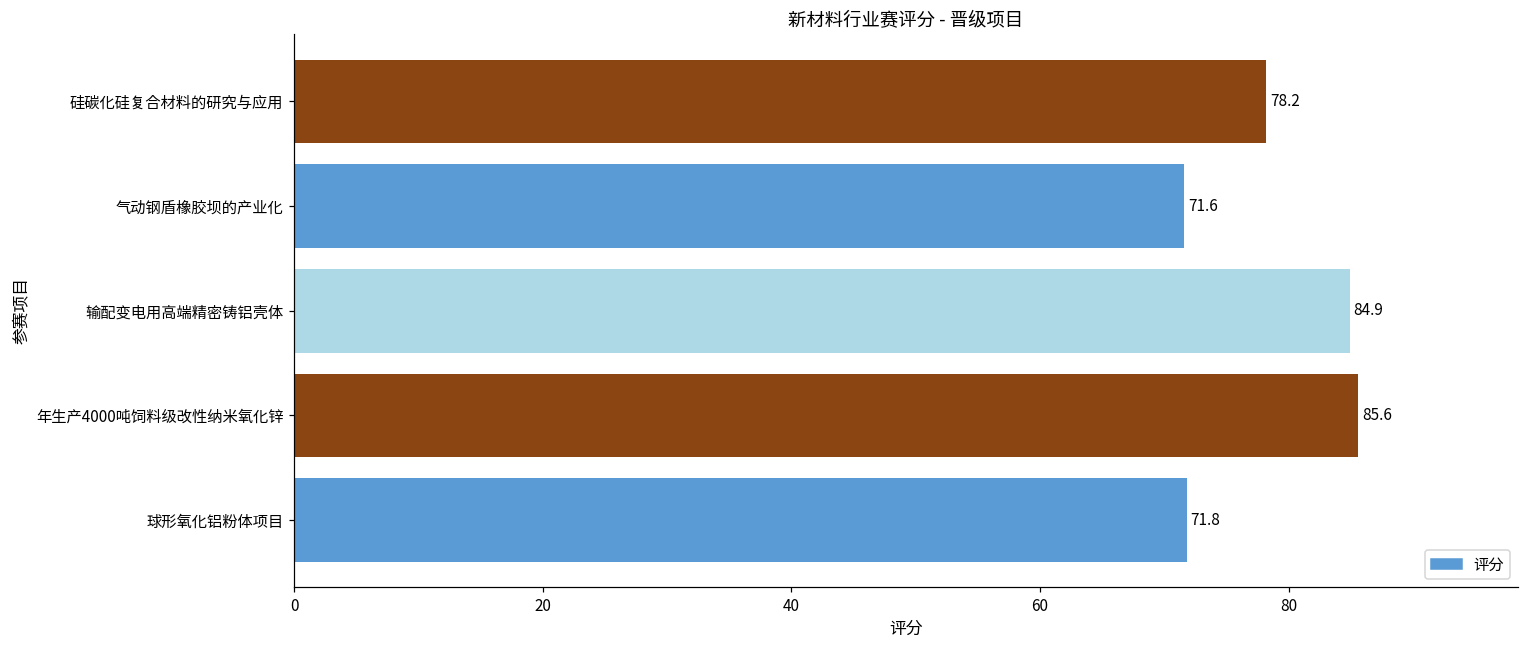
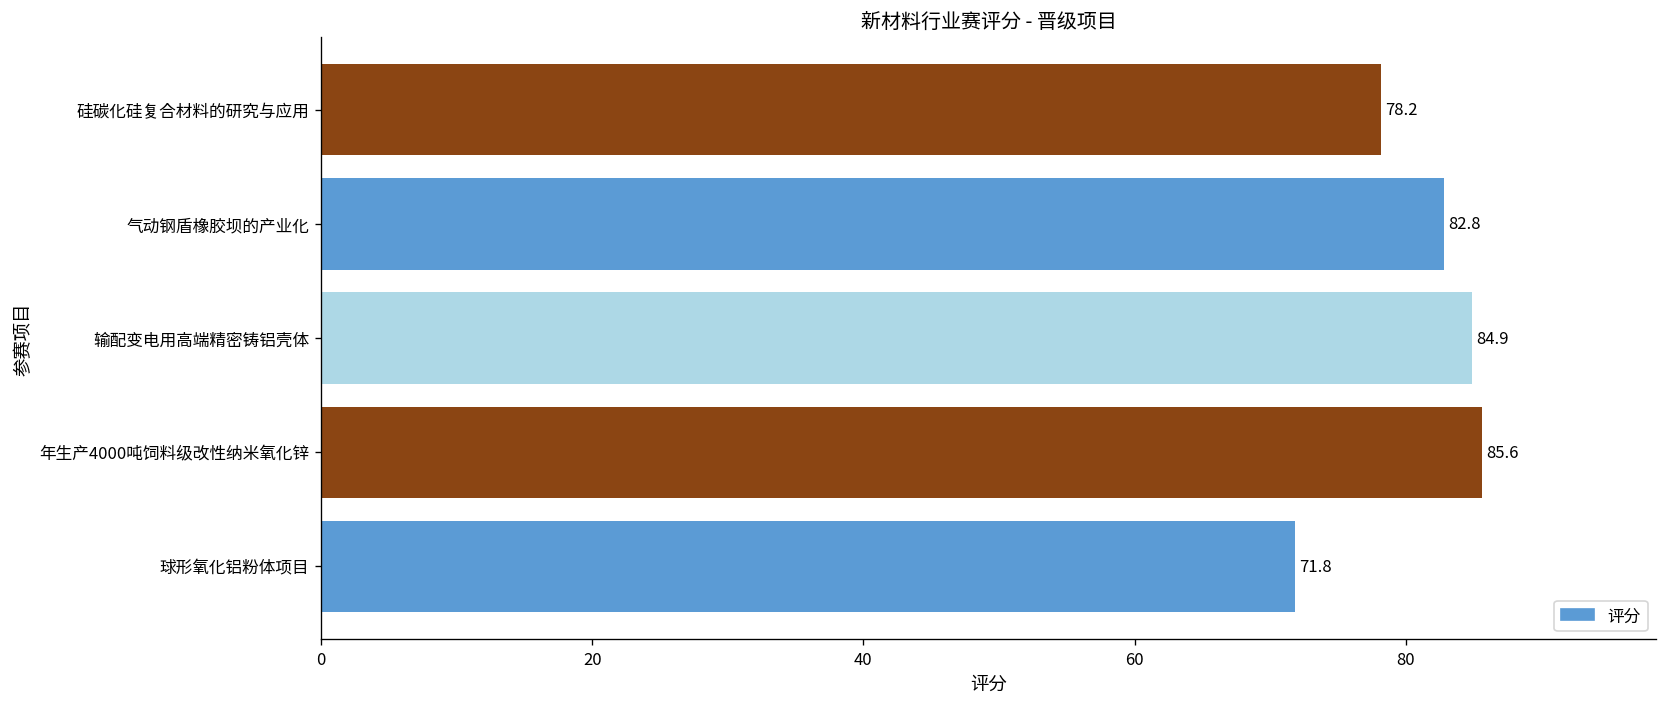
  {
    "硅碳化硅复合材料的研究与应用": 78.2,
-   "气动钢盾橡胶坝的产业化": 71.6,
+   "气动钢盾橡胶坝的产业化": 82.8,
    "输配变电用高端精密铸铝壳体": 84.9,
    "年生产4000吨饲料级改性纳米氧化锌": 85.6,
    "球形氧化铝粉体项目": 71.8
  }
